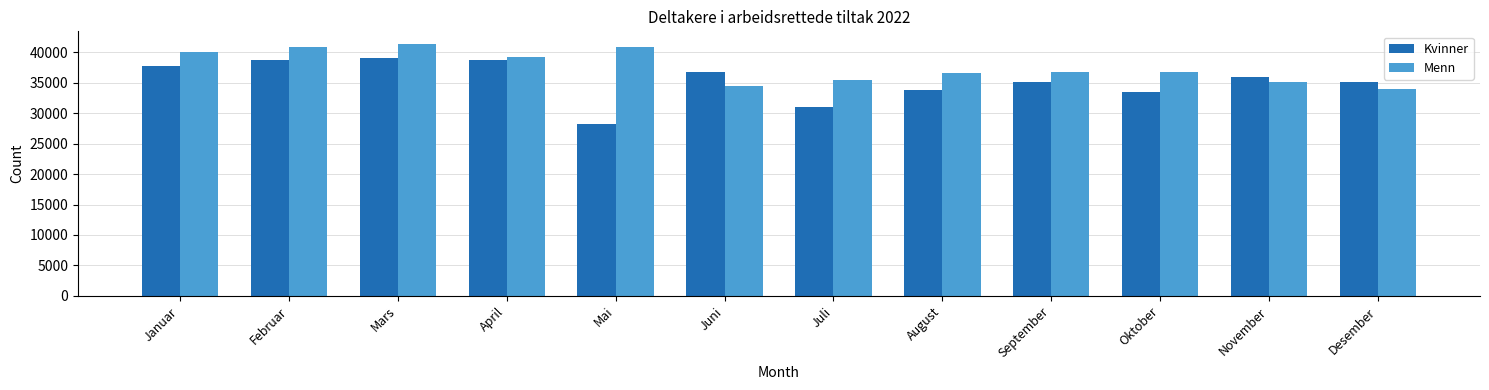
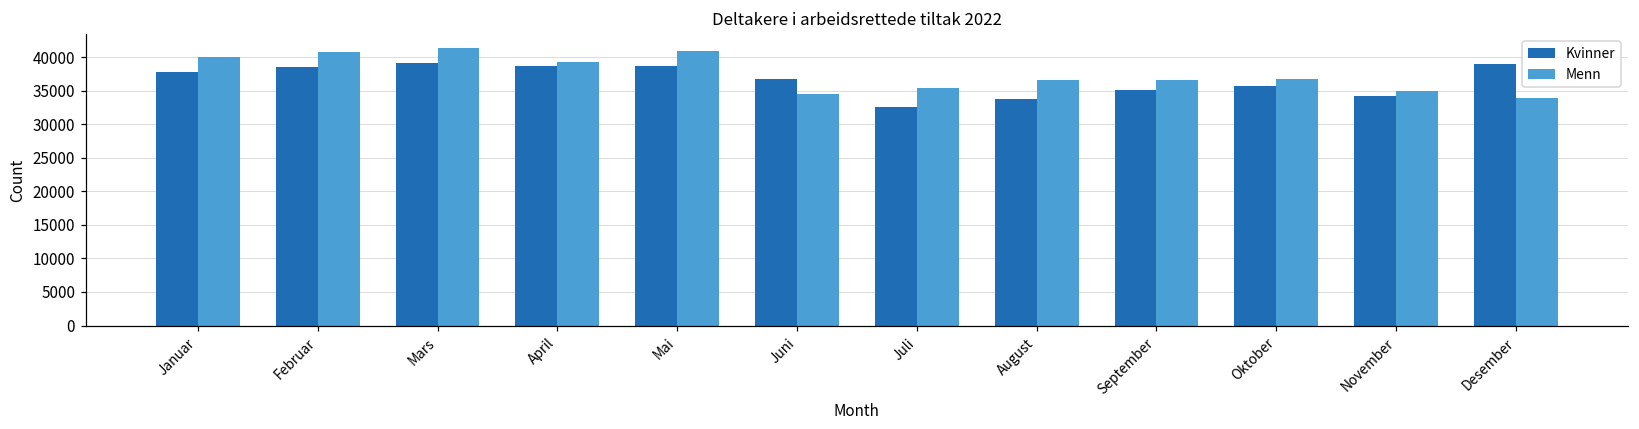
  {
    "Kvinner": {
      "Januar": 38000,
      "Februar": 39000,
      "Mars": 39000,
      "April": 39000,
-     "Mai": 28000,
+     "Mai": 39000,
      "Juni": 37000,
-     "Juli": 31000,
+     "Juli": 33000,
      "August": 34000,
      "September": 35000,
-     "Oktober": 33000,
-     "November": 36000,
-     "Desember": 35000
+     "Oktober": 36000,
+     "November": 34000,
+     "Desember": 39000
    },
    "Menn": {
      "Januar": 40000,
      "Februar": 41000,
      "Mars": 41000,
      "April": 39000,
      "Mai": 41000,
      "Juni": 34000,
      "Juli": 35000,
      "August": 37000,
      "September": 37000,
      "Oktober": 37000,
      "November": 35000,
      "Desember": 34000
    }
  }
